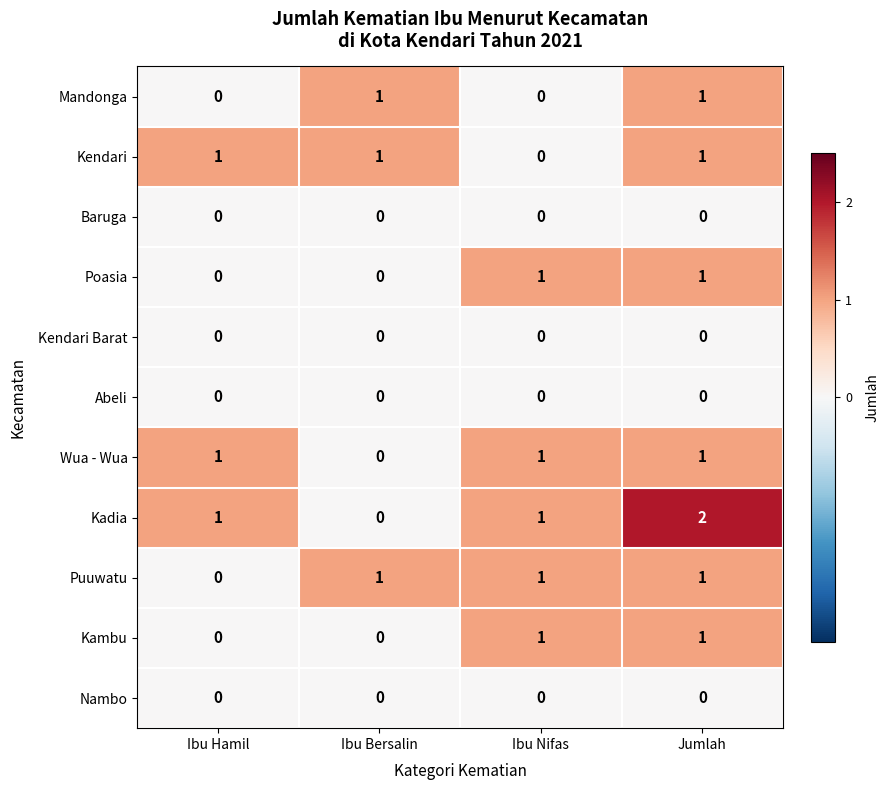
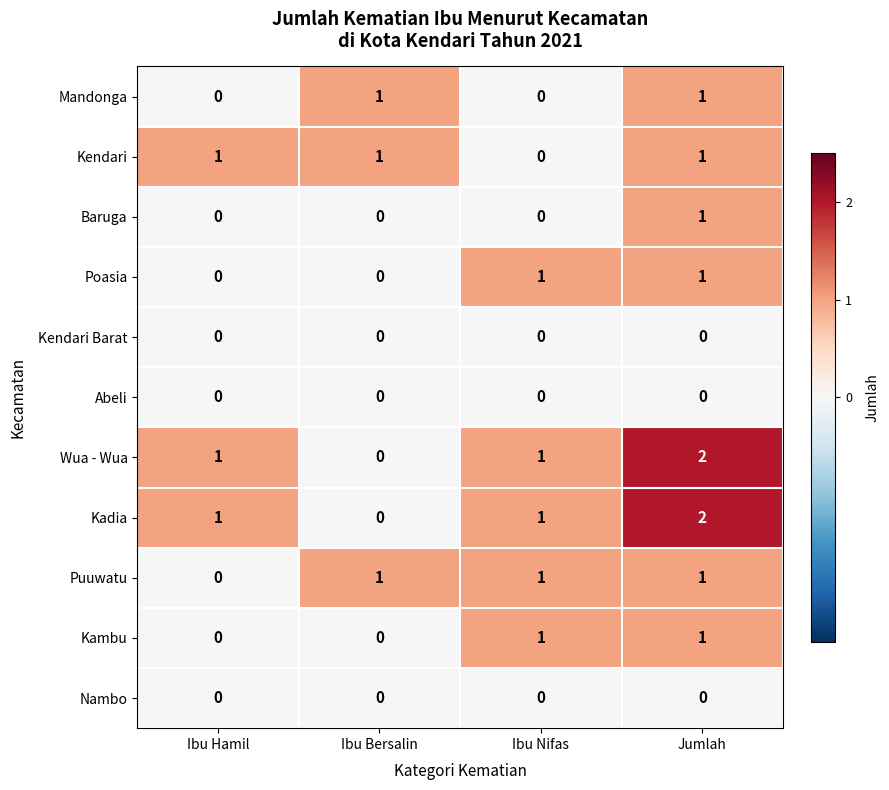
  {
    "Mandonga": {
      "Ibu Hamil": 0,
      "Ibu Bersalin": 1,
      "Ibu Nifas": 0,
      "Jumlah": 1
    },
    "Kendari": {
      "Ibu Hamil": 1,
      "Ibu Bersalin": 1,
      "Ibu Nifas": 0,
      "Jumlah": 1
    },
    "Baruga": {
      "Ibu Hamil": 0,
      "Ibu Bersalin": 0,
      "Ibu Nifas": 0,
-     "Jumlah": 0
+     "Jumlah": 1
    },
    "Poasia": {
      "Ibu Hamil": 0,
      "Ibu Bersalin": 0,
      "Ibu Nifas": 1,
      "Jumlah": 1
    },
    "Kendari Barat": {
      "Ibu Hamil": 0,
      "Ibu Bersalin": 0,
      "Ibu Nifas": 0,
      "Jumlah": 0
    },
    "Abeli": {
      "Ibu Hamil": 0,
      "Ibu Bersalin": 0,
      "Ibu Nifas": 0,
      "Jumlah": 0
    },
    "Wua - Wua": {
      "Ibu Hamil": 1,
      "Ibu Bersalin": 0,
      "Ibu Nifas": 1,
-     "Jumlah": 1
+     "Jumlah": 2
    },
    "Kadia": {
      "Ibu Hamil": 1,
      "Ibu Bersalin": 0,
      "Ibu Nifas": 1,
      "Jumlah": 2
    },
    "Puuwatu": {
      "Ibu Hamil": 0,
      "Ibu Bersalin": 1,
      "Ibu Nifas": 1,
      "Jumlah": 1
    },
    "Kambu": {
      "Ibu Hamil": 0,
      "Ibu Bersalin": 0,
      "Ibu Nifas": 1,
      "Jumlah": 1
    },
    "Nambo": {
      "Ibu Hamil": 0,
      "Ibu Bersalin": 0,
      "Ibu Nifas": 0,
      "Jumlah": 0
    }
  }
